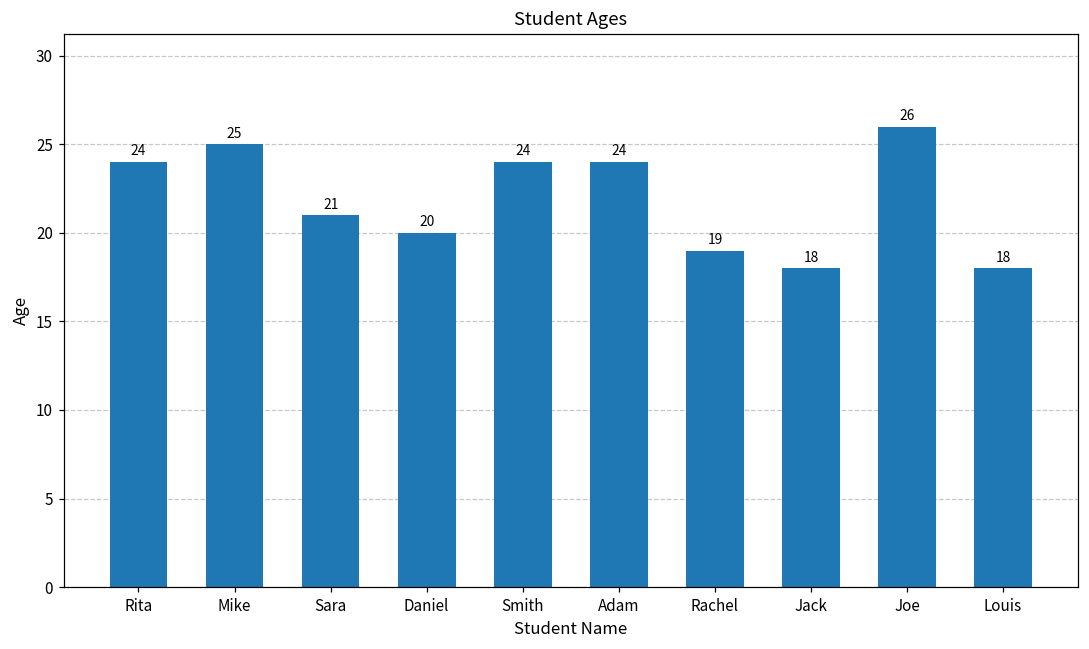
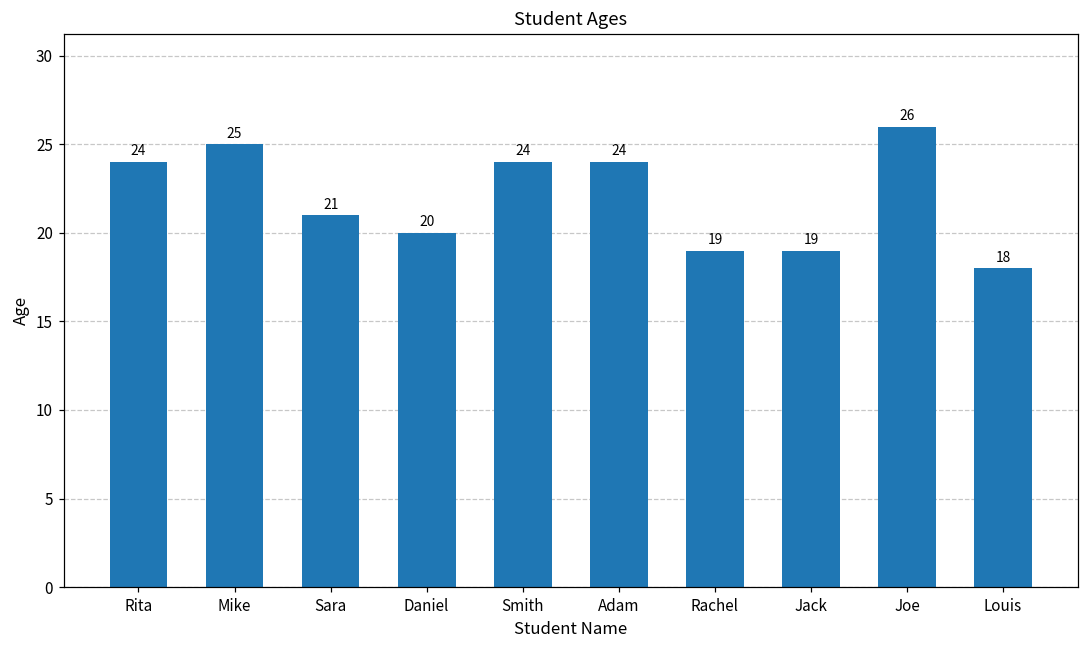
  {
    "Rita": 24,
    "Mike": 25,
    "Sara": 21,
    "Daniel": 20,
    "Smith": 24,
    "Adam": 24,
    "Rachel": 19,
-   "Jack": 18,
+   "Jack": 19,
    "Joe": 26,
    "Louis": 18
  }
